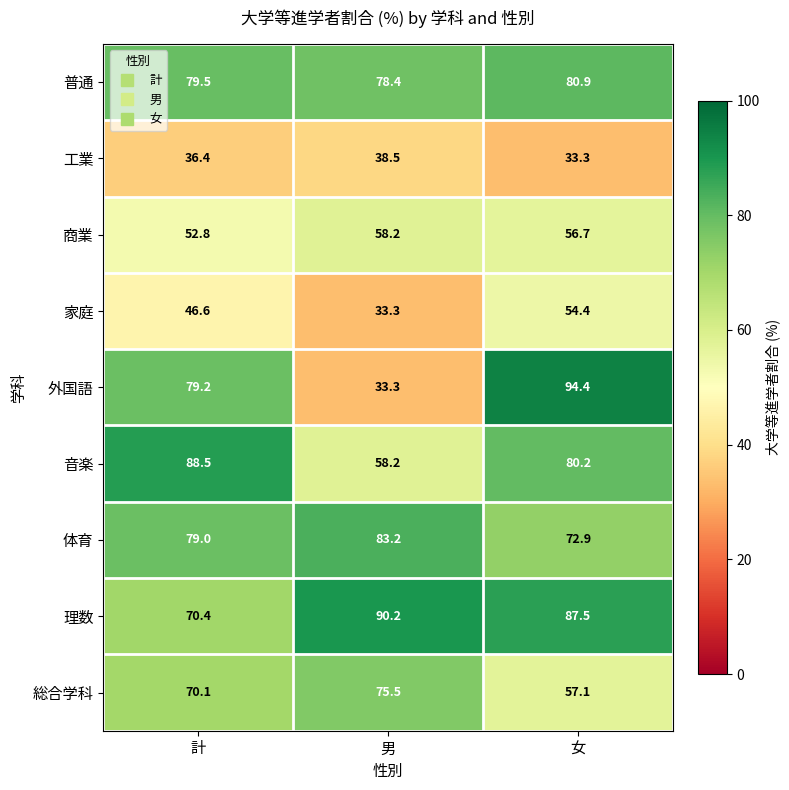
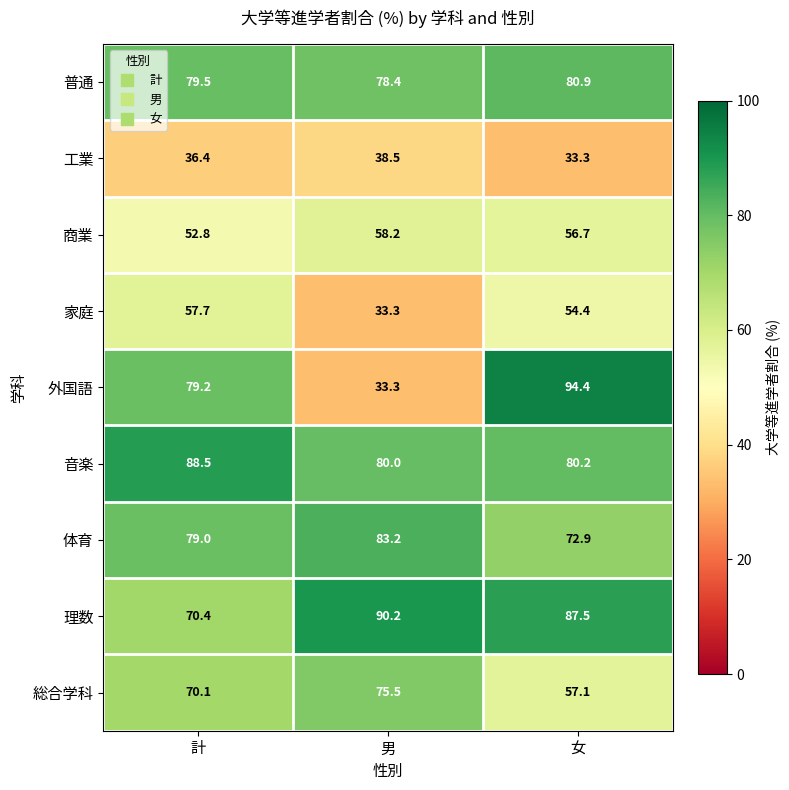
  {
    "普通": {
      "計": 79.5,
      "男": 78.4,
      "女": 80.9
    },
    "工業": {
      "計": 36.4,
      "男": 38.5,
      "女": 33.3
    },
    "商業": {
      "計": 52.8,
      "男": 58.2,
      "女": 56.7
    },
    "家庭": {
-     "計": 46.6,
+     "計": 57.7,
      "男": 33.3,
      "女": 54.4
    },
    "外国語": {
      "計": 79.2,
      "男": 33.3,
      "女": 94.4
    },
    "音楽": {
      "計": 88.5,
-     "男": 58.2,
+     "男": 80.0,
      "女": 80.2
    },
    "体育": {
      "計": 79.0,
      "男": 83.2,
      "女": 72.9
    },
    "理数": {
      "計": 70.4,
      "男": 90.2,
      "女": 87.5
    },
    "総合学科": {
      "計": 70.1,
      "男": 75.5,
      "女": 57.1
    }
  }
